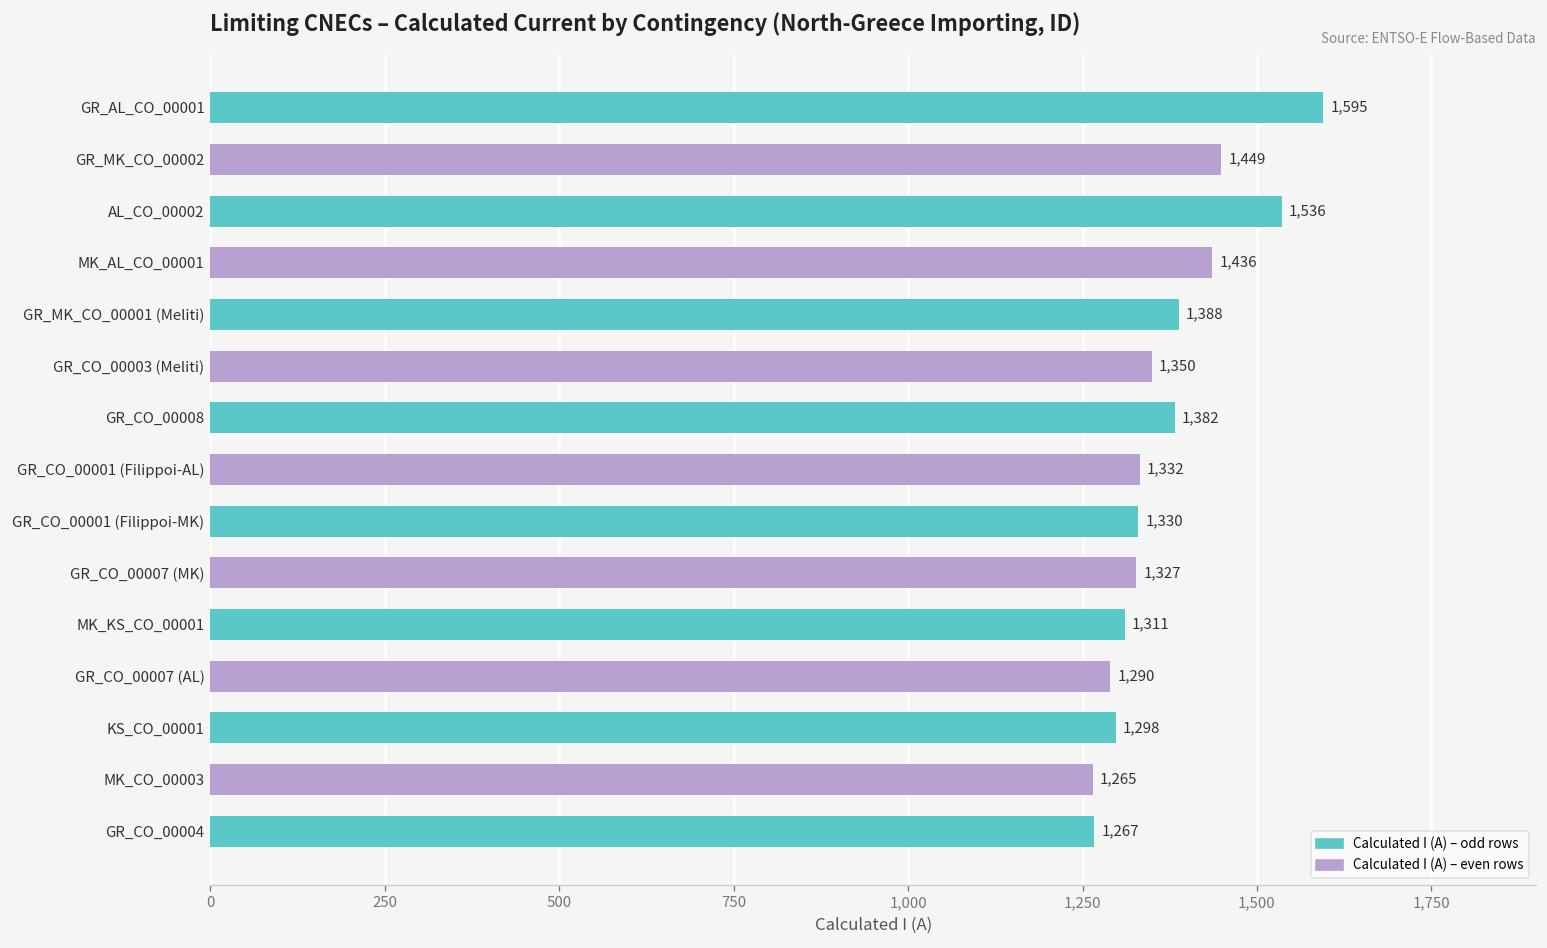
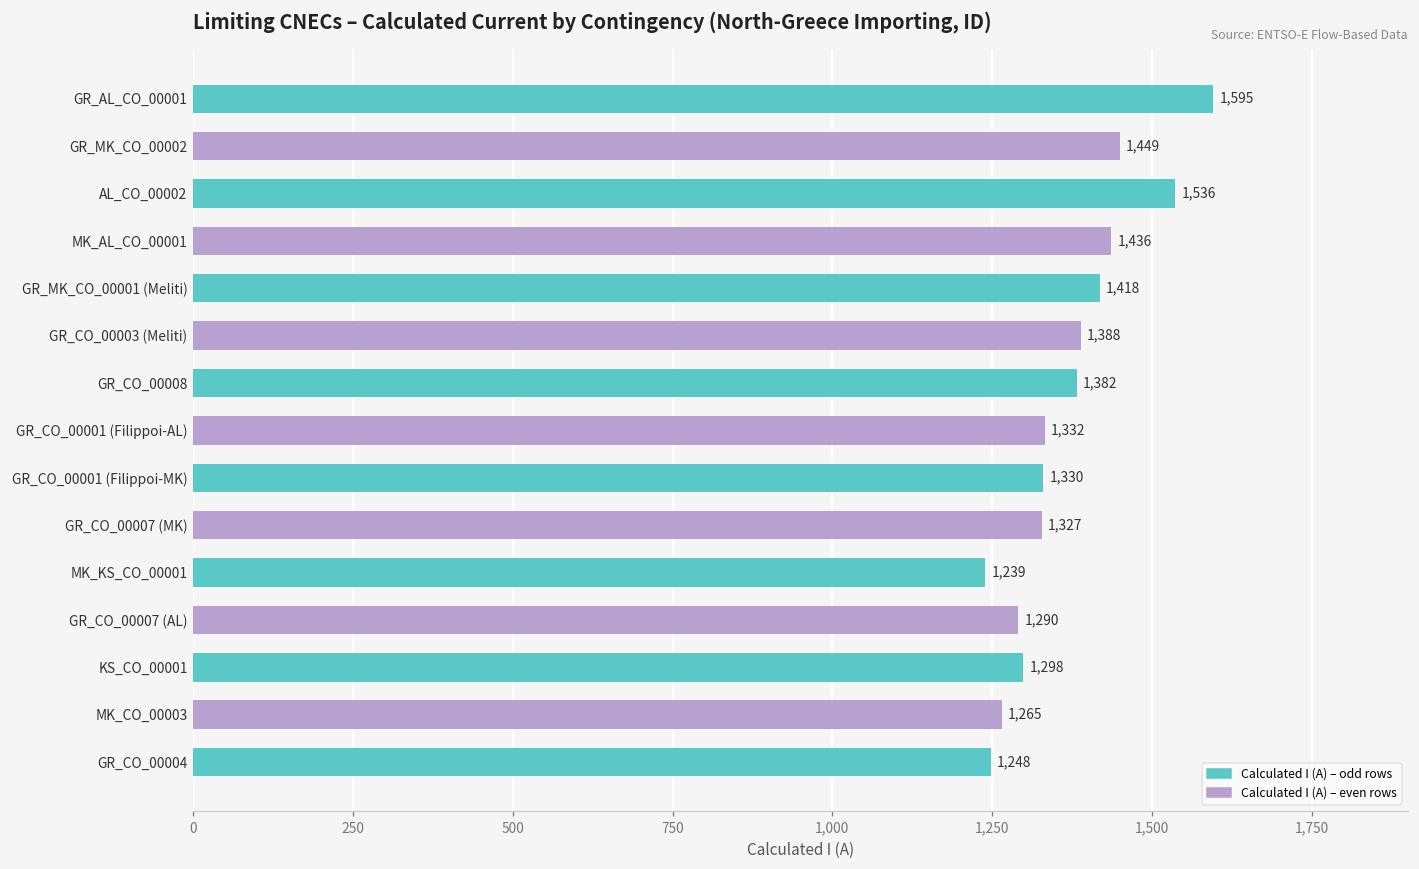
  {
    "GR_AL_CO_00001": "1,595",
    "GR_MK_CO_00002": "1,449",
    "AL_CO_00002": "1,536",
    "MK_AL_CO_00001": "1,436",
-   "GR_MK_CO_00001 (Meliti)": "1,388",
-   "GR_CO_00003 (Meliti)": "1,350",
+   "GR_MK_CO_00001 (Meliti)": "1,418",
+   "GR_CO_00003 (Meliti)": "1,388",
    "GR_CO_00008": "1,382",
    "GR_CO_00001 (Filippoi-AL)": "1,332",
    "GR_CO_00001 (Filippoi-MK)": "1,330",
    "GR_CO_00007 (MK)": "1,327",
-   "MK_KS_CO_00001": "1,311",
+   "MK_KS_CO_00001": "1,239",
    "GR_CO_00007 (AL)": "1,290",
    "KS_CO_00001": "1,298",
    "MK_CO_00003": "1,265",
-   "GR_CO_00004": "1,267"
+   "GR_CO_00004": "1,248"
  }
